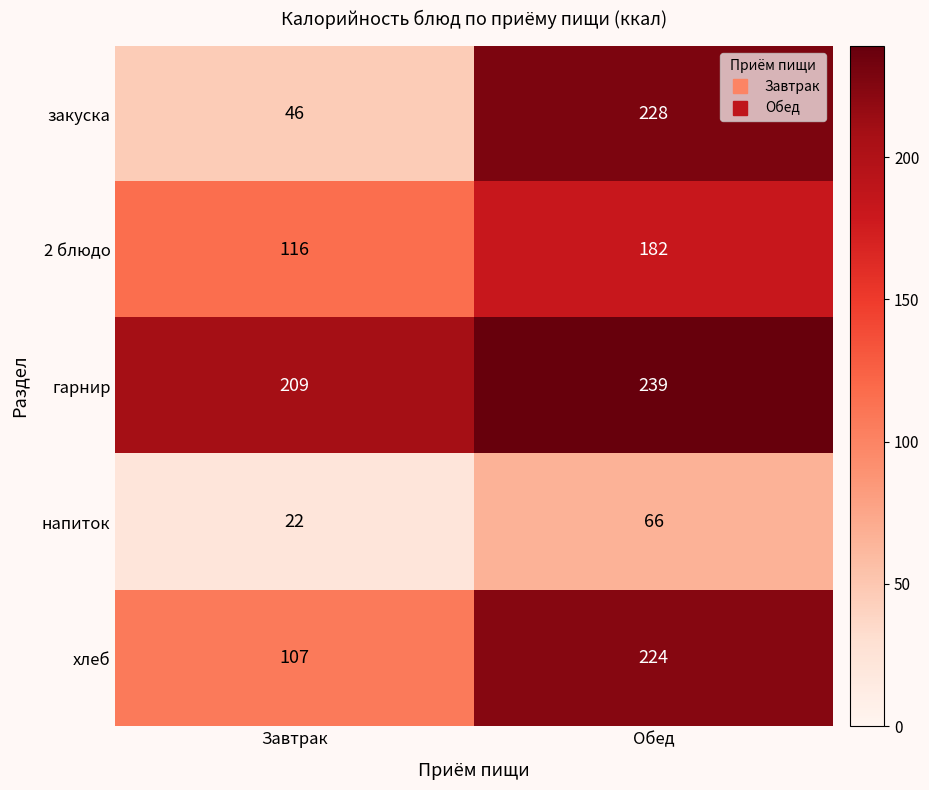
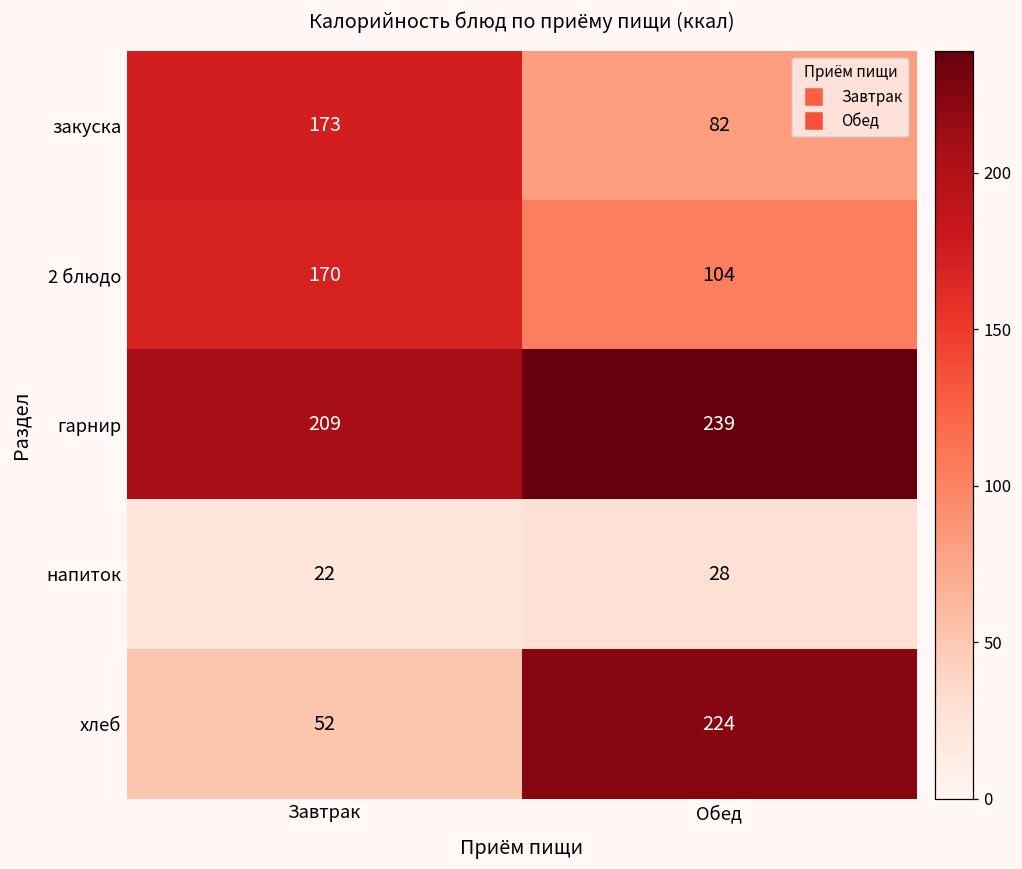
  {
    "закуска": {
-     "Завтрак": 46,
-     "Обед": 228
+     "Завтрак": 173,
+     "Обед": 82
    },
    "2 блюдо": {
-     "Завтрак": 116,
-     "Обед": 182
+     "Завтрак": 170,
+     "Обед": 104
    },
    "гарнир": {
      "Завтрак": 209,
      "Обед": 239
    },
    "напиток": {
      "Завтрак": 22,
-     "Обед": 66
+     "Обед": 28
    },
    "хлеб": {
-     "Завтрак": 107,
+     "Завтрак": 52,
      "Обед": 224
    }
  }
